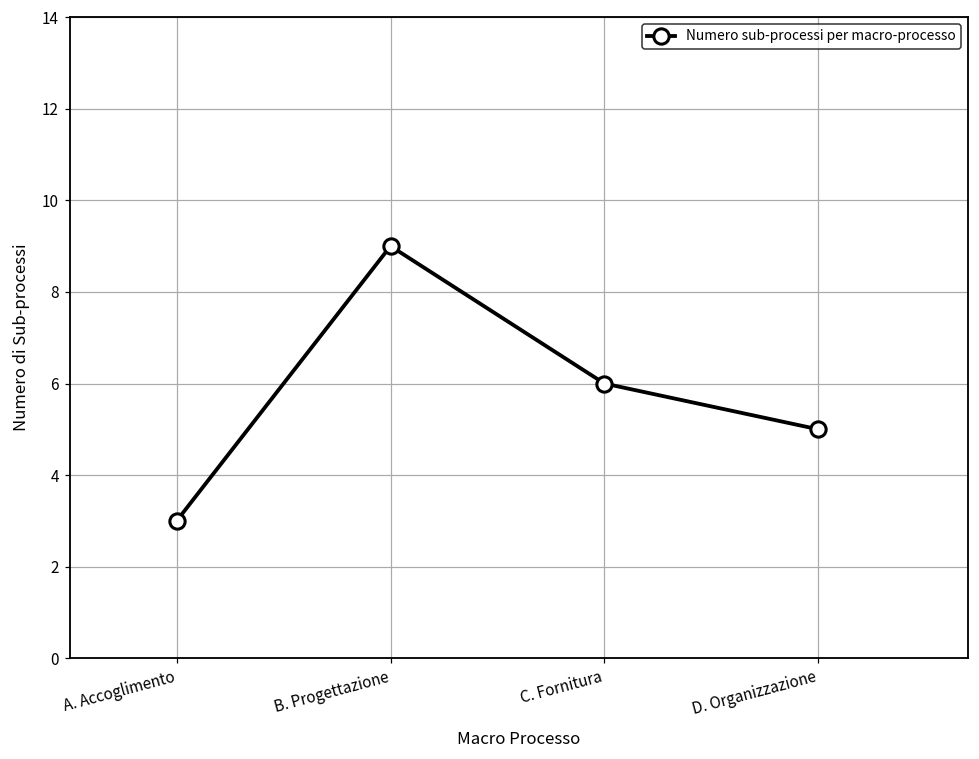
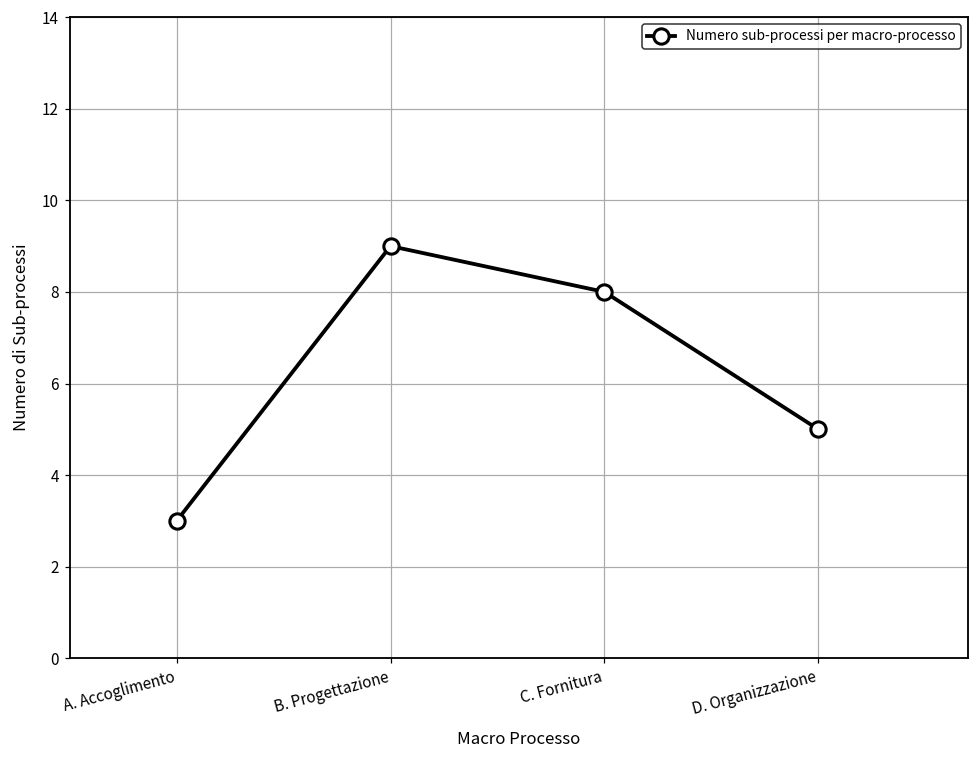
  {
    "A. Accoglimento": 3,
    "B. Progettazione": 9,
-   "C. Fornitura": 6,
+   "C. Fornitura": 8,
    "D. Organizzazione": 5
  }
